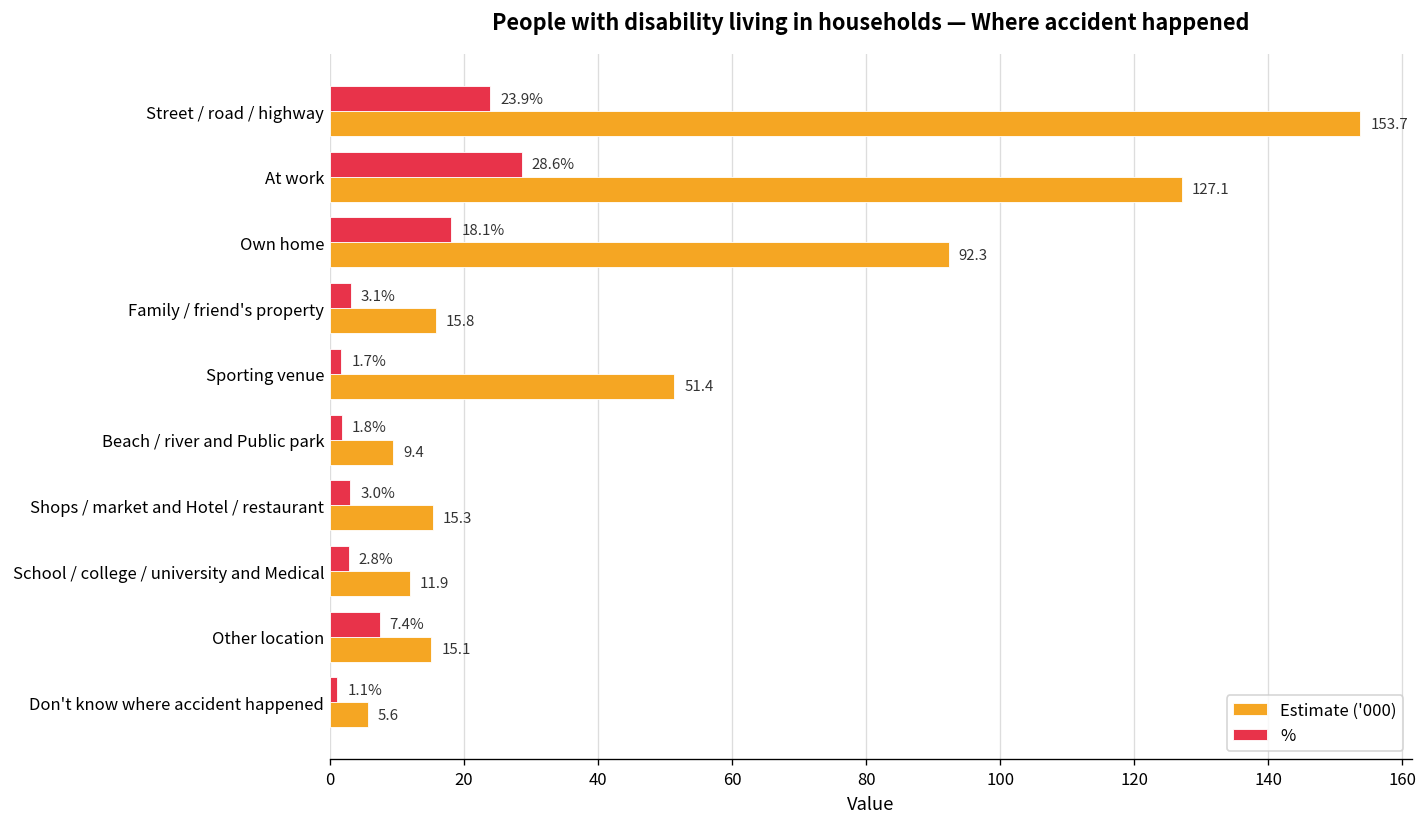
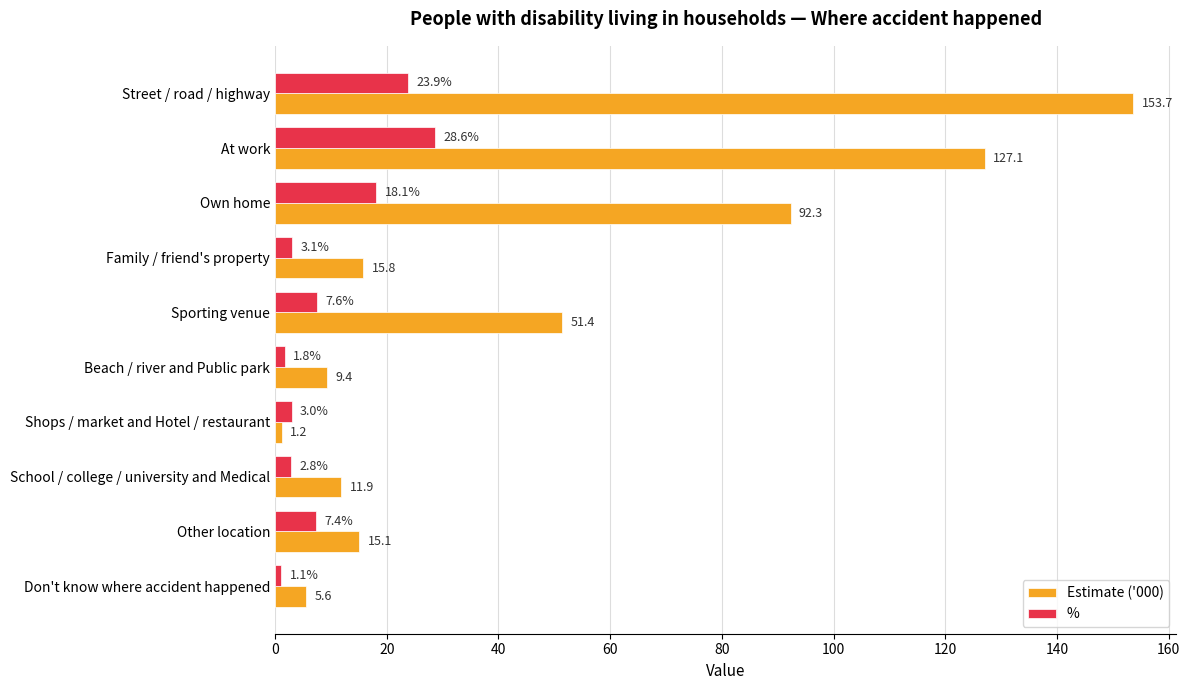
  {
    "Estimate ('000)": {
      "Street / road / highway": "153.7",
      "At work": "127.1",
      "Own home": "92.3",
      "Family / friend's property": "15.8",
      "Sporting venue": "51.4",
      "Beach / river and Public park": "9.4",
-     "Shops / market and Hotel / restaurant": "15.3",
+     "Shops / market and Hotel / restaurant": "1.2",
      "School / college / university and Medical": "11.9",
      "Other location": "15.1",
      "Don't know where accident happened": "5.6"
    },
    "%": {
      "Street / road / highway": "23.9%",
      "At work": "28.6%",
      "Own home": "18.1%",
      "Family / friend's property": "3.1%",
-     "Sporting venue": "1.7%",
+     "Sporting venue": "7.6%",
      "Beach / river and Public park": "1.8%",
      "Shops / market and Hotel / restaurant": "3.0%",
      "School / college / university and Medical": "2.8%",
      "Other location": "7.4%",
      "Don't know where accident happened": "1.1%"
    }
  }
